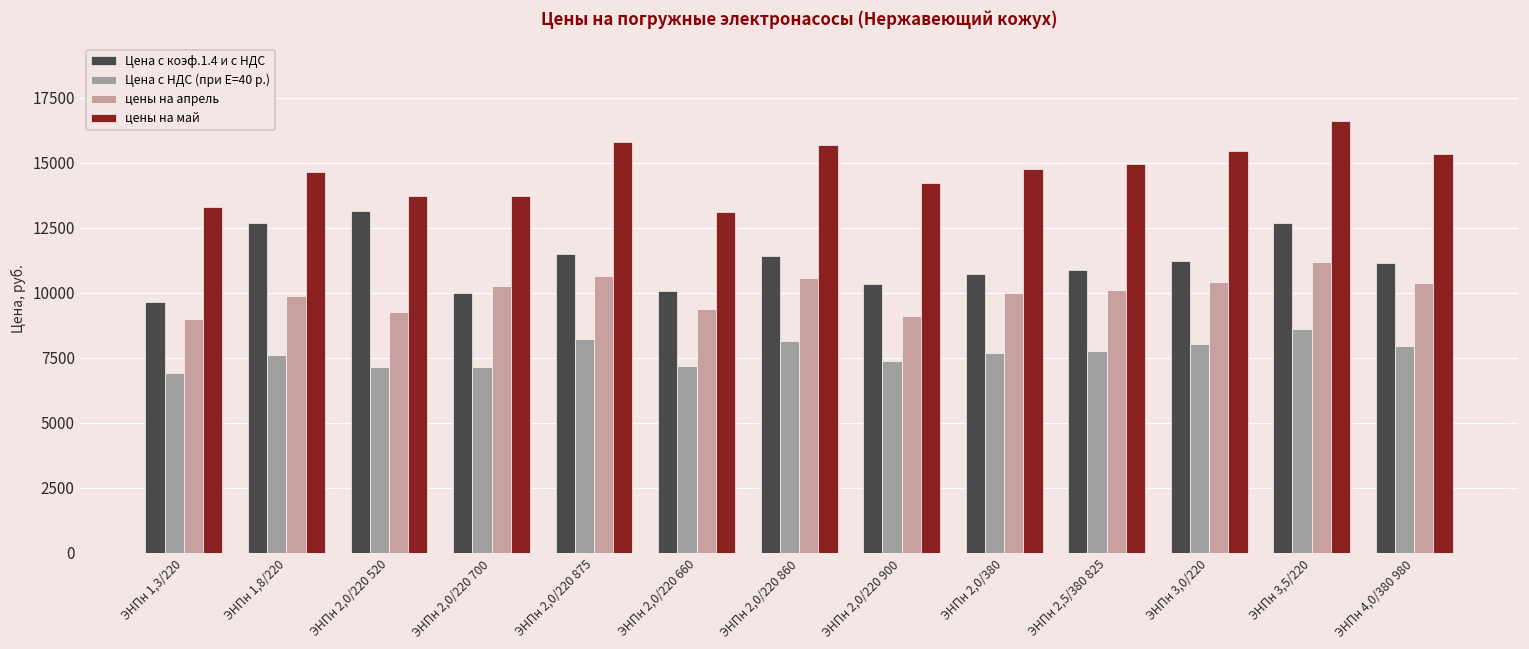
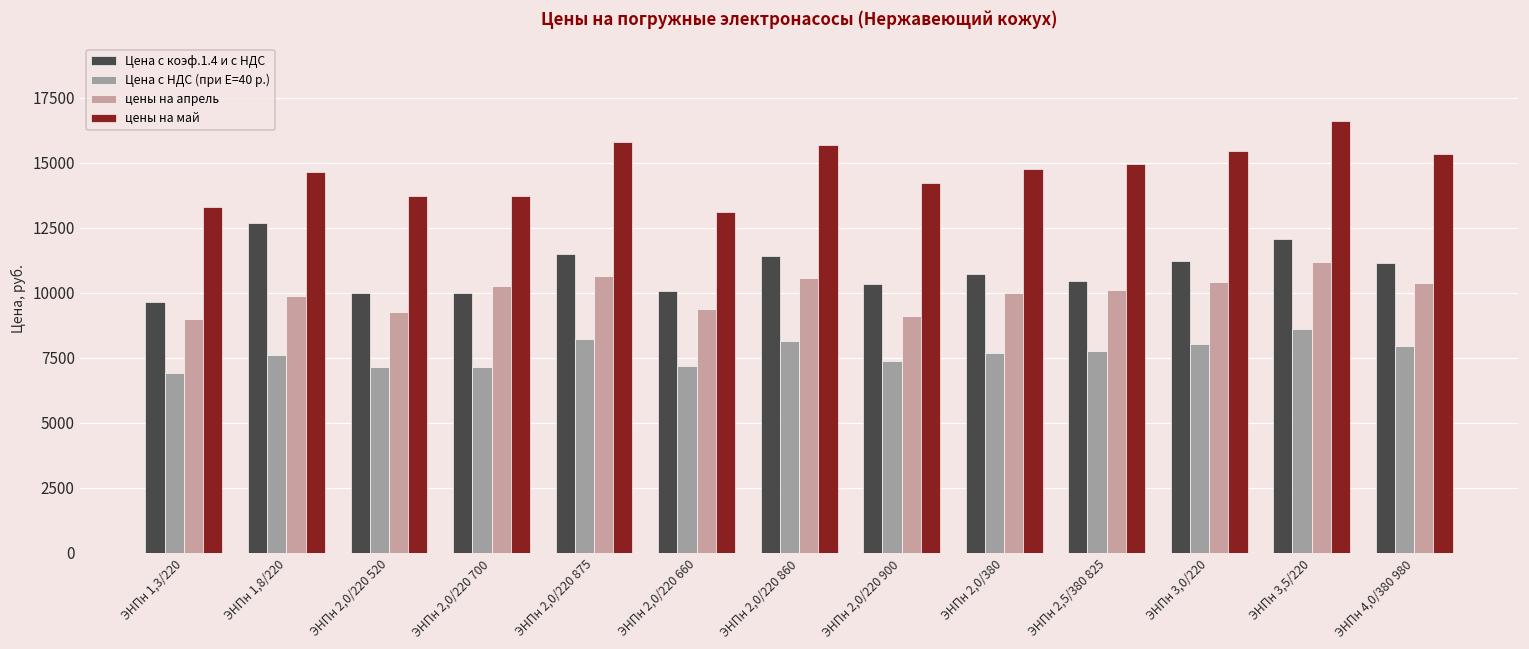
  {
    "Цена с коэф.1.4 и с НДС": {
      "ЭНПн 1,3/220": 9700,
      "ЭНПн 1,8/220": 12700,
-     "ЭНПн 2,0/220 520": 13100,
+     "ЭНПн 2,0/220 520": 10000,
      "ЭНПн 2,0/220 700": 10000,
      "ЭНПн 2,0/220 875": 11500,
      "ЭНПн 2,0/220 660": 10100,
      "ЭНПн 2,0/220 860": 11400,
      "ЭНПн 2,0/220 900": 10300,
      "ЭНПн 2,0/380": 10700,
-     "ЭНПн 2,5/380 825": 10900,
+     "ЭНПн 2,5/380 825": 10500,
      "ЭНПн 3,0/220": 11200,
-     "ЭНПн 3,5/220": 12700,
+     "ЭНПн 3,5/220": 12100,
      "ЭНПн 4,0/380 980": 11200
    },
    "цены на май": {
      "ЭНПн 1,3/220": 13300,
      "ЭНПн 1,8/220": 14600,
      "ЭНПн 2,0/220 520": 13700,
      "ЭНПн 2,0/220 700": 13700,
      "ЭНПн 2,0/220 875": 15800,
      "ЭНПн 2,0/220 660": 13100,
      "ЭНПн 2,0/220 860": 15700,
      "ЭНПн 2,0/220 900": 14200,
      "ЭНПн 2,0/380": 14800,
      "ЭНПн 2,5/380 825": 14900,
      "ЭНПн 3,0/220": 15500,
      "ЭНПн 3,5/220": 16600,
      "ЭНПн 4,0/380 980": 15300
    }
  }
